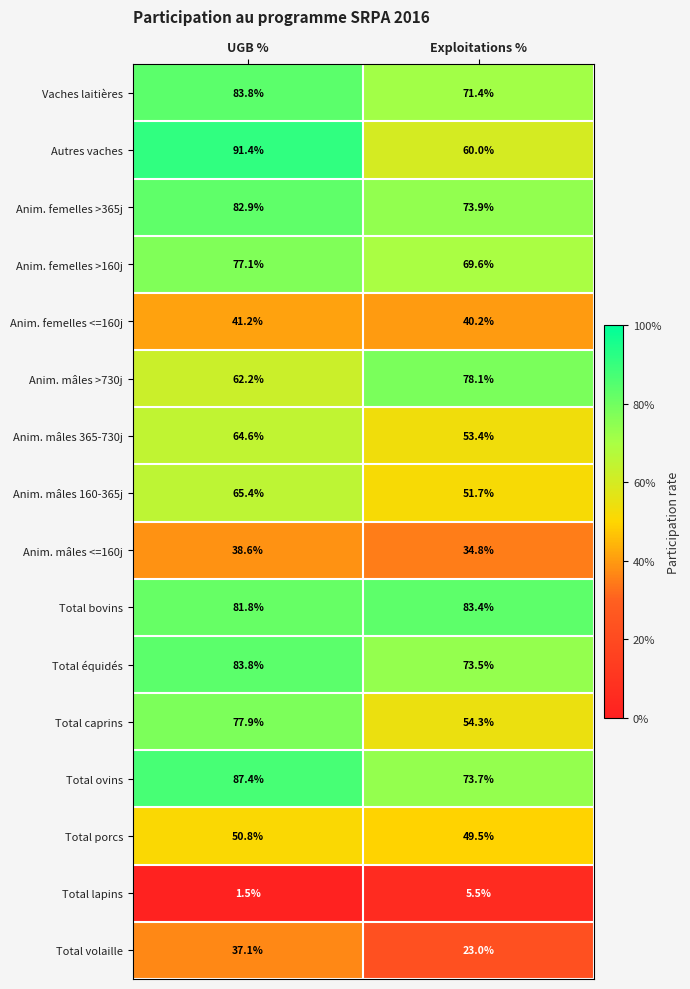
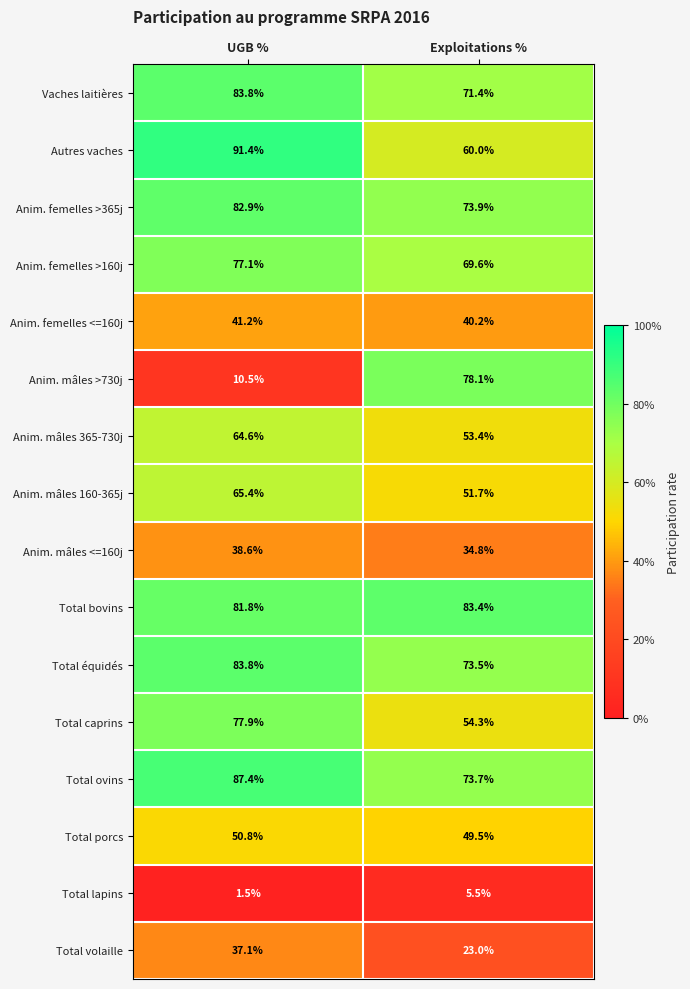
  {
    "Vaches laitières": {
      "UGB %": "83.8%",
      "Exploitations %": "71.4%"
    },
    "Autres vaches": {
      "UGB %": "91.4%",
      "Exploitations %": "60.0%"
    },
    "Anim. femelles >365j": {
      "UGB %": "82.9%",
      "Exploitations %": "73.9%"
    },
    "Anim. femelles >160j": {
      "UGB %": "77.1%",
      "Exploitations %": "69.6%"
    },
    "Anim. femelles <=160j": {
      "UGB %": "41.2%",
      "Exploitations %": "40.2%"
    },
    "Anim. mâles >730j": {
-     "UGB %": "62.2%",
+     "UGB %": "10.5%",
      "Exploitations %": "78.1%"
    },
    "Anim. mâles 365-730j": {
      "UGB %": "64.6%",
      "Exploitations %": "53.4%"
    },
    "Anim. mâles 160-365j": {
      "UGB %": "65.4%",
      "Exploitations %": "51.7%"
    },
    "Anim. mâles <=160j": {
      "UGB %": "38.6%",
      "Exploitations %": "34.8%"
    },
    "Total bovins": {
      "UGB %": "81.8%",
      "Exploitations %": "83.4%"
    },
    "Total équidés": {
      "UGB %": "83.8%",
      "Exploitations %": "73.5%"
    },
    "Total caprins": {
      "UGB %": "77.9%",
      "Exploitations %": "54.3%"
    },
    "Total ovins": {
      "UGB %": "87.4%",
      "Exploitations %": "73.7%"
    },
    "Total porcs": {
      "UGB %": "50.8%",
      "Exploitations %": "49.5%"
    },
    "Total lapins": {
      "UGB %": "1.5%",
      "Exploitations %": "5.5%"
    },
    "Total volaille": {
      "UGB %": "37.1%",
      "Exploitations %": "23.0%"
    }
  }
